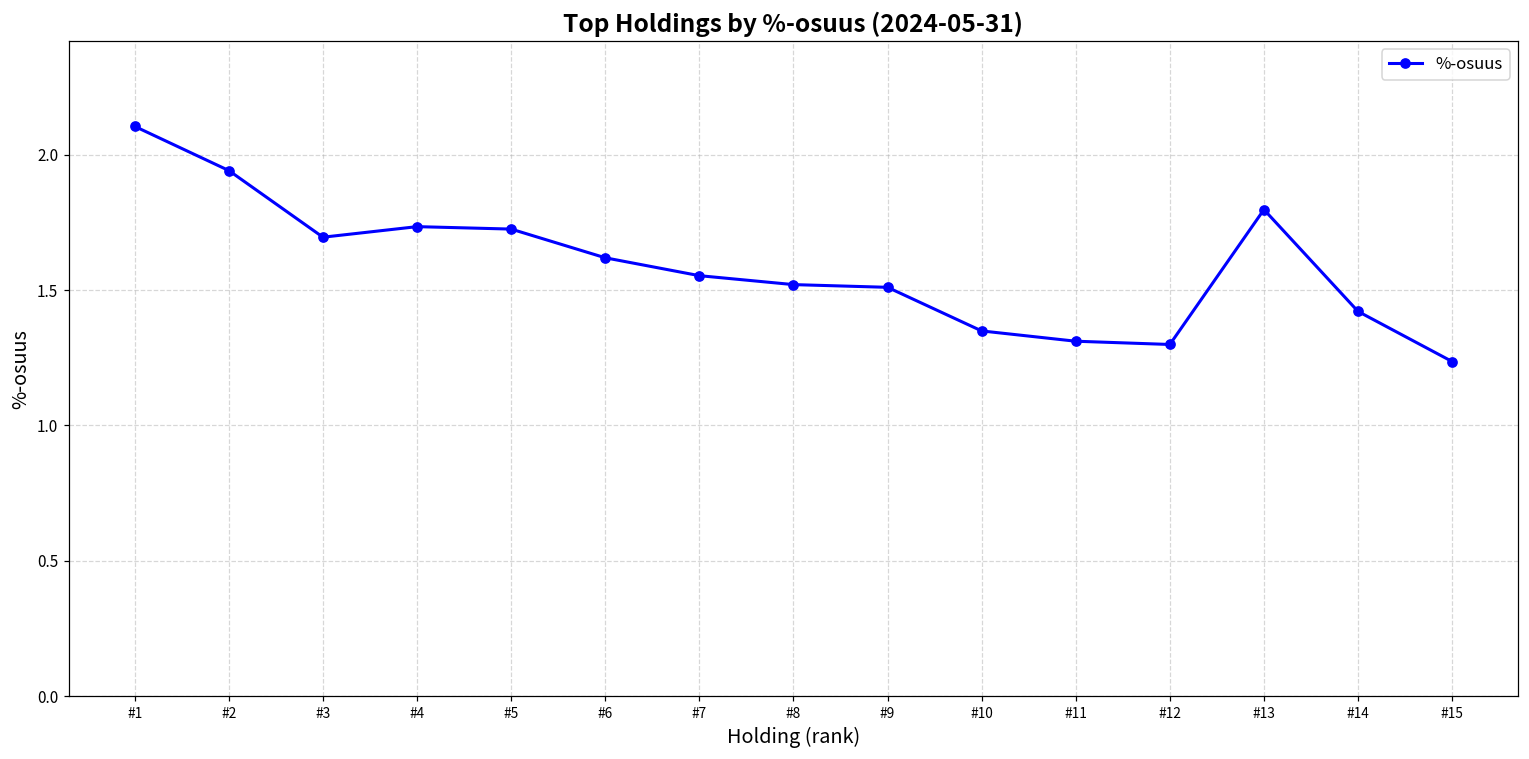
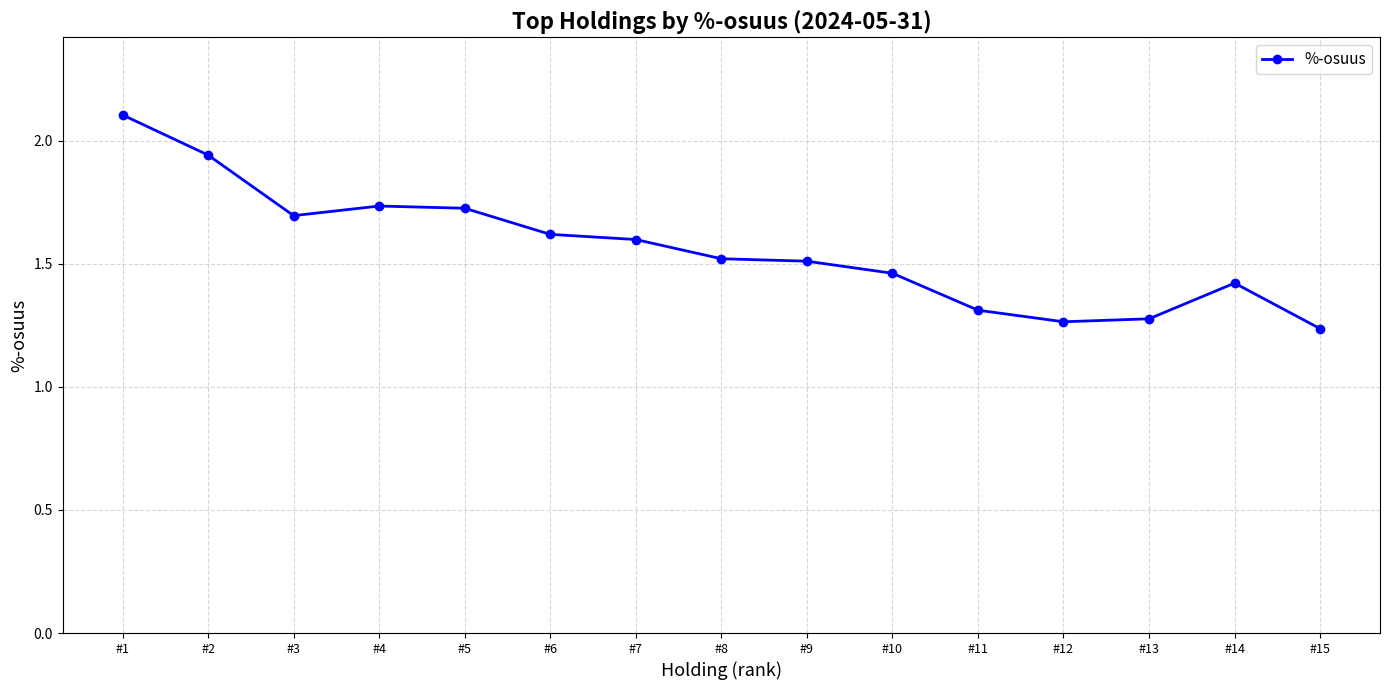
  {
    "#1": 2.10,
    "#2": 1.94,
    "#3": 1.70,
    "#4": 1.73,
    "#5": 1.73,
    "#6": 1.62,
-   "#7": 1.55,
+   "#7": 1.60,
    "#8": 1.52,
    "#9": 1.51,
-   "#10": 1.35,
+   "#10": 1.46,
    "#11": 1.31,
-   "#12": 1.30,
-   "#13": 1.80,
+   "#12": 1.26,
+   "#13": 1.28,
    "#14": 1.42,
    "#15": 1.24
  }
